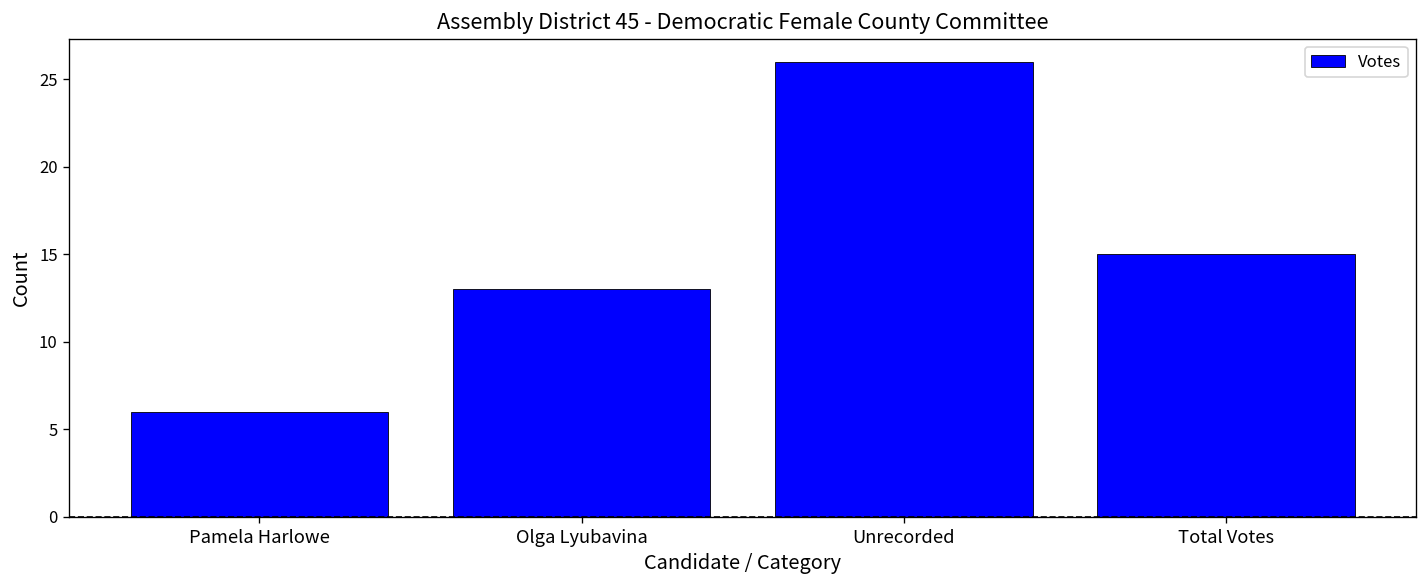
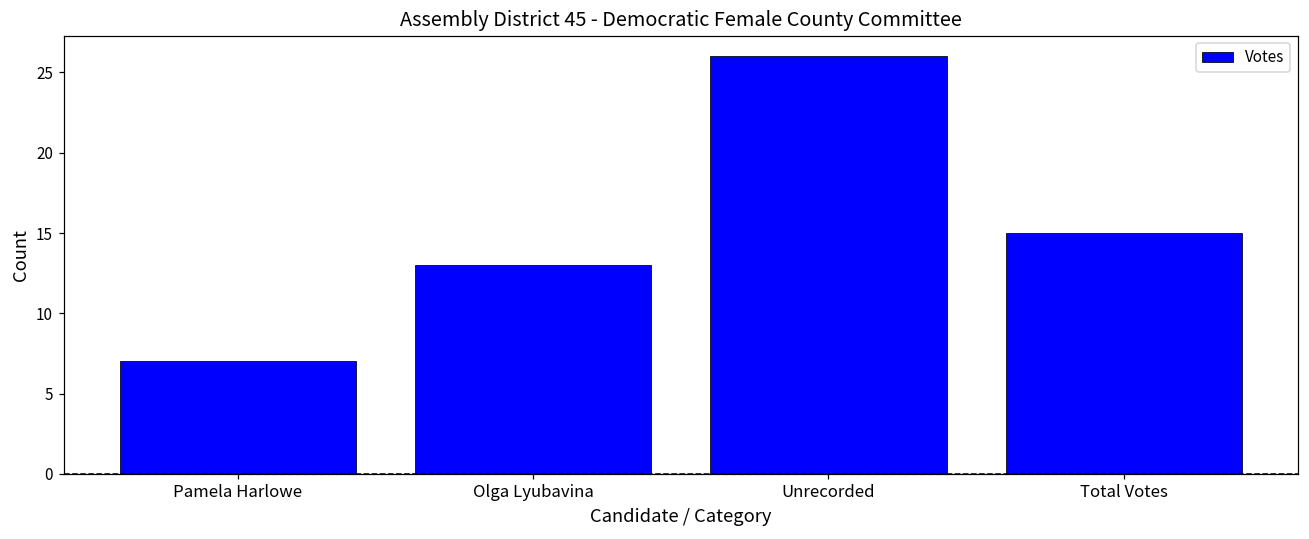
  {
-   "Pamela Harlowe": 6,
+   "Pamela Harlowe": 7,
    "Olga Lyubavina": 13,
    "Unrecorded": 26,
    "Total Votes": 15
  }
